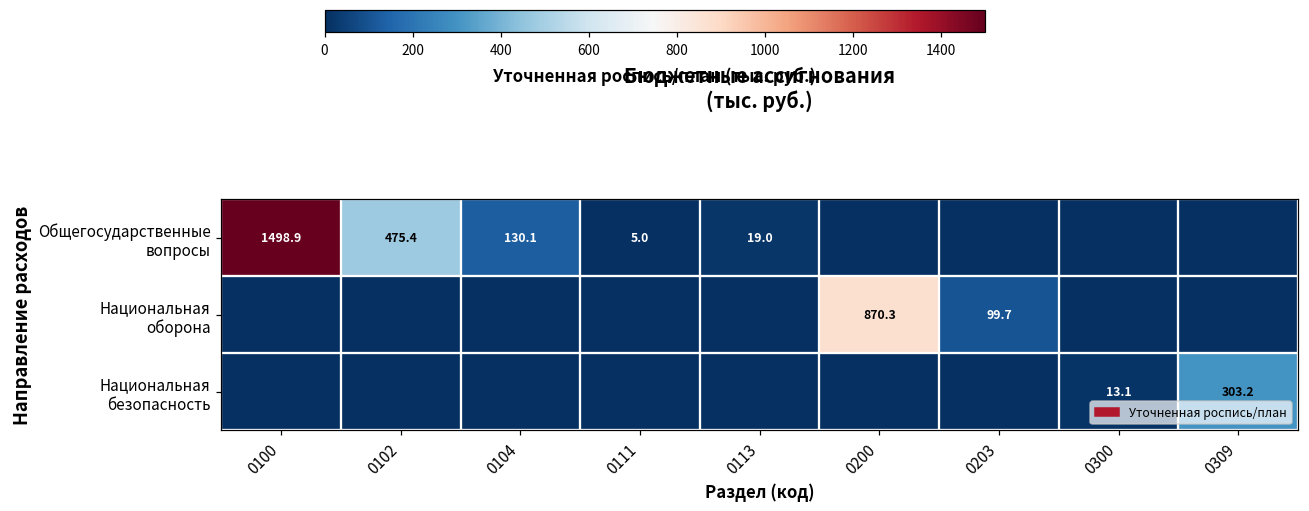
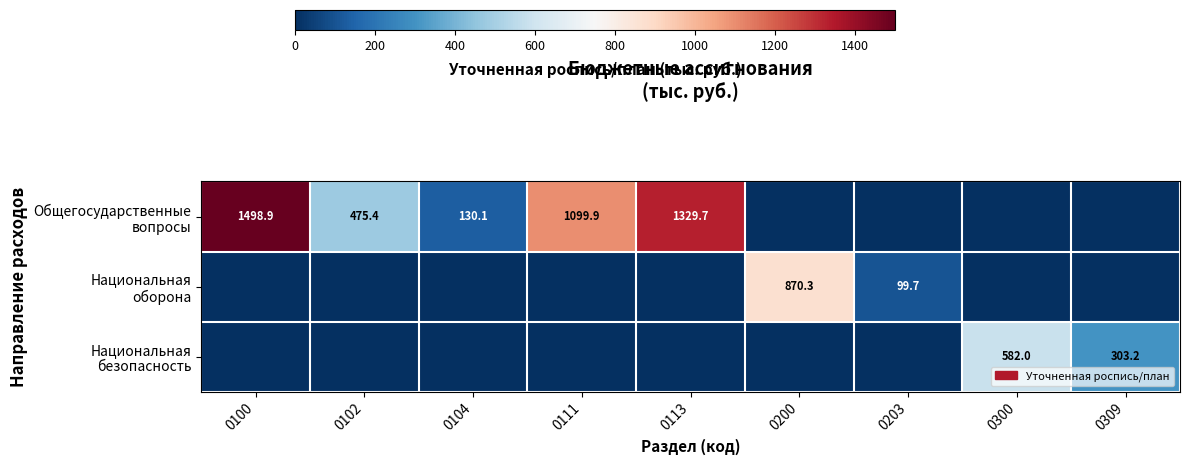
  {
    "Общегосударственные вопросы": {
      "0100": 1498.9,
      "0102": 475.4,
      "0104": 130.1,
-     "0111": 5.0,
-     "0113": 19.0
+     "0111": 1099.9,
+     "0113": 1329.7
    },
    "Национальная оборона": {
      "0200": 870.3,
      "0203": 99.7
    },
    "Национальная безопасность": {
-     "0300": 13.1,
+     "0300": 582.0,
      "0309": 303.2
    }
  }
